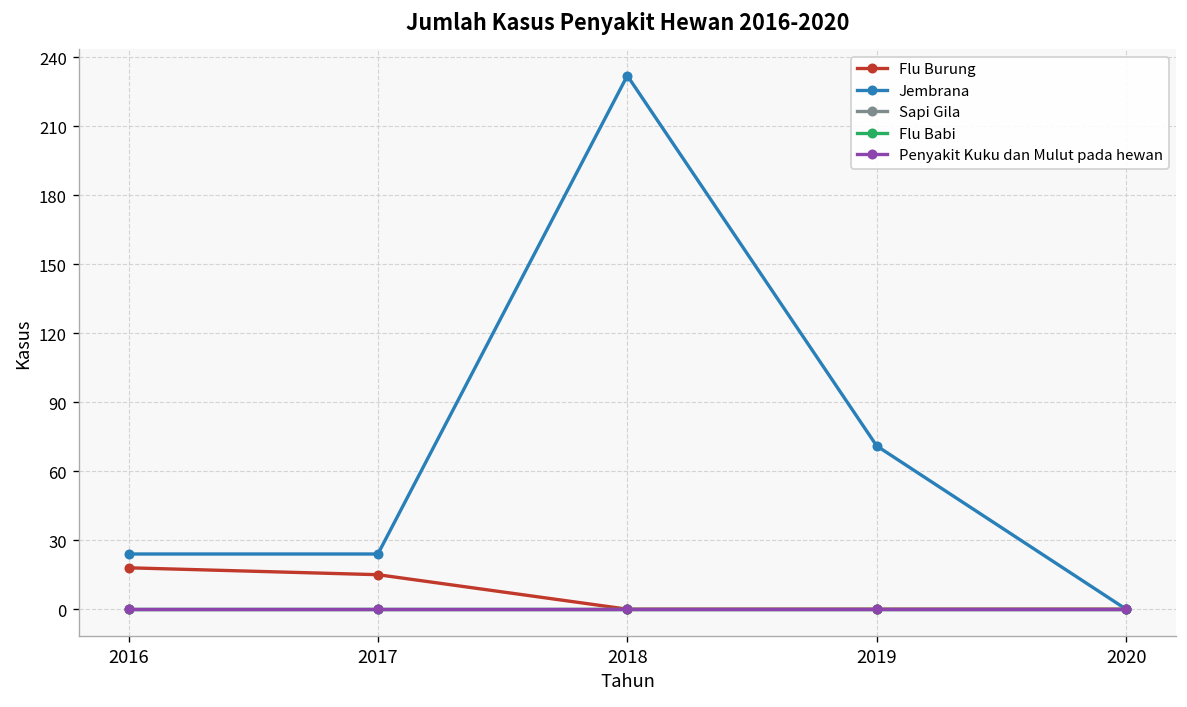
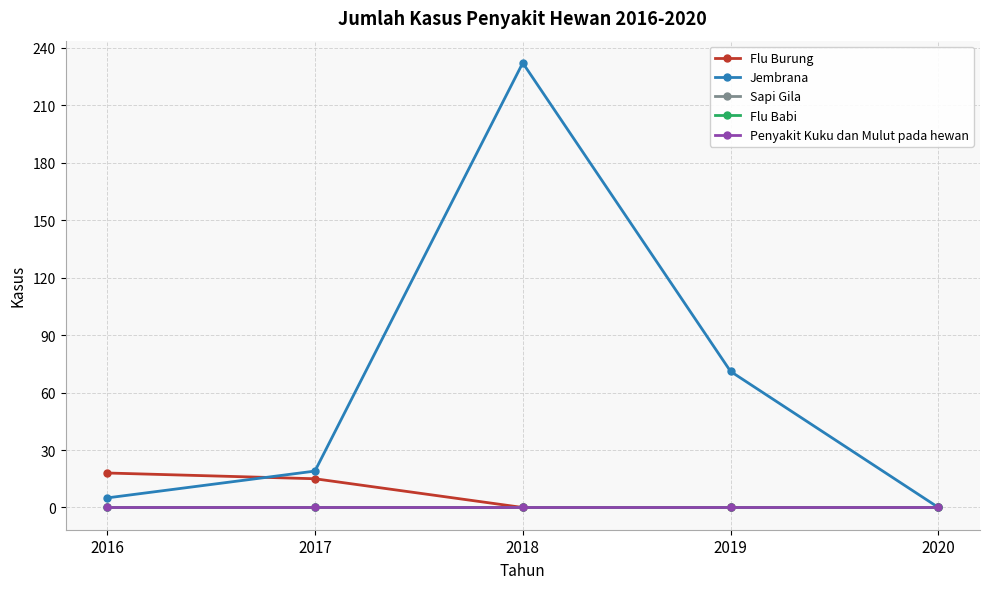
  {
    "Flu Burung": {
      "2016": 18,
      "2017": 15
    },
    "Jembrana": {
-     "2016": 24,
-     "2017": 24,
+     "2016": 5,
+     "2017": 19,
      "2018": 232,
      "2019": 71
    },
    "Penyakit Kuku dan Mulut pada hewan": {
      "2016": 0,
      "2017": 0
    }
  }
